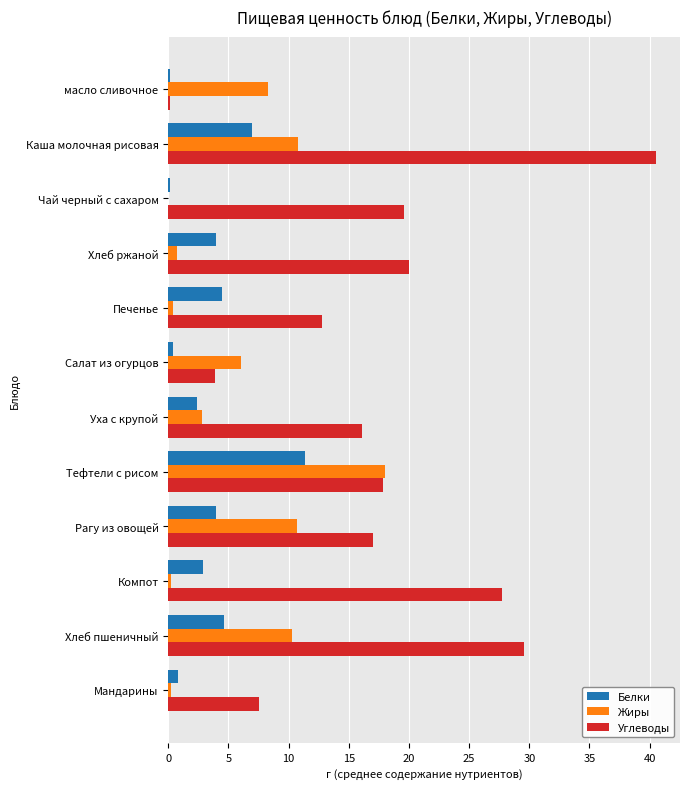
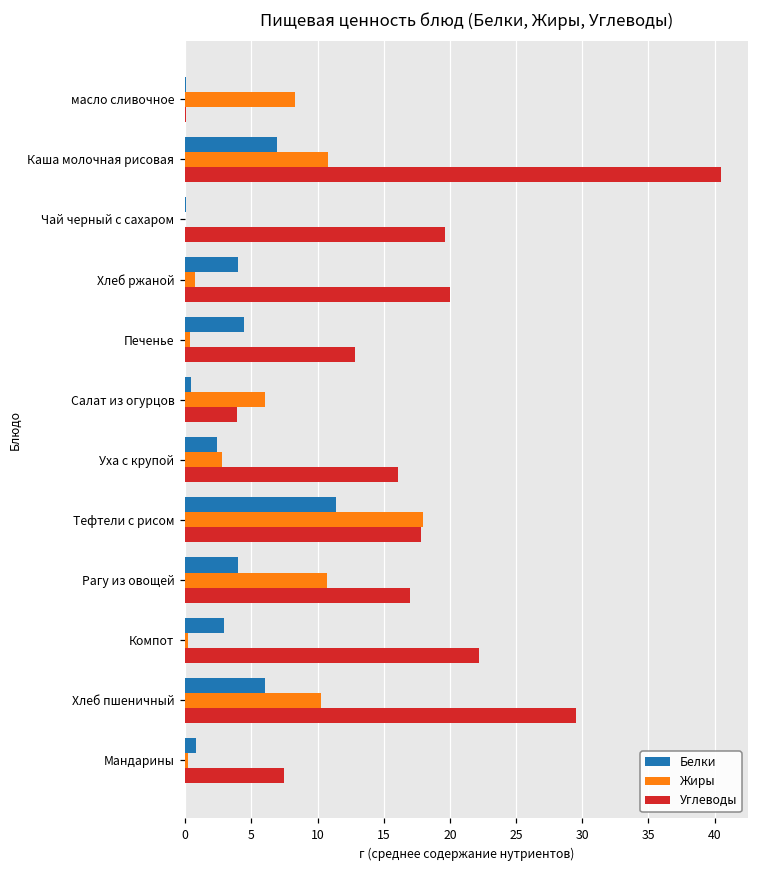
  {
    "Белки": {
      "Каша молочная рисовая": 6.9,
      "Хлеб ржаной": 4.0,
      "Печенье": 4.5,
      "Салат из огурцов": 0.4,
      "Уха с крупой": 2.4,
      "Тефтели с рисом": 11.4,
      "Рагу из овощей": 4.0,
      "Компот": 2.9,
-     "Хлеб пшеничный": 4.6,
+     "Хлеб пшеничный": 6.0,
      "Мандарины": 0.8
    },
    "Жиры": {
      "масло сливочное": 8.3,
      "Каша молочная рисовая": 10.8,
      "Чай черный с сахаром": 0.0,
      "Хлеб ржаной": 0.7,
      "Печенье": 0.4,
      "Салат из огурцов": 6.1,
      "Уха с крупой": 2.8,
      "Тефтели с рисом": 18.0,
      "Рагу из овощей": 10.7,
      "Хлеб пшеничный": 10.2
    },
    "Углеводы": {
      "Каша молочная рисовая": 40.5,
      "Чай черный с сахаром": 19.6,
      "Хлеб ржаной": 20.0,
      "Печенье": 12.8,
      "Салат из огурцов": 3.9,
      "Уха с крупой": 16.1,
      "Тефтели с рисом": 17.9,
      "Рагу из овощей": 17.0,
-     "Компот": 27.7,
+     "Компот": 22.2,
      "Хлеб пшеничный": 29.5,
      "Мандарины": 7.5
    }
  }
